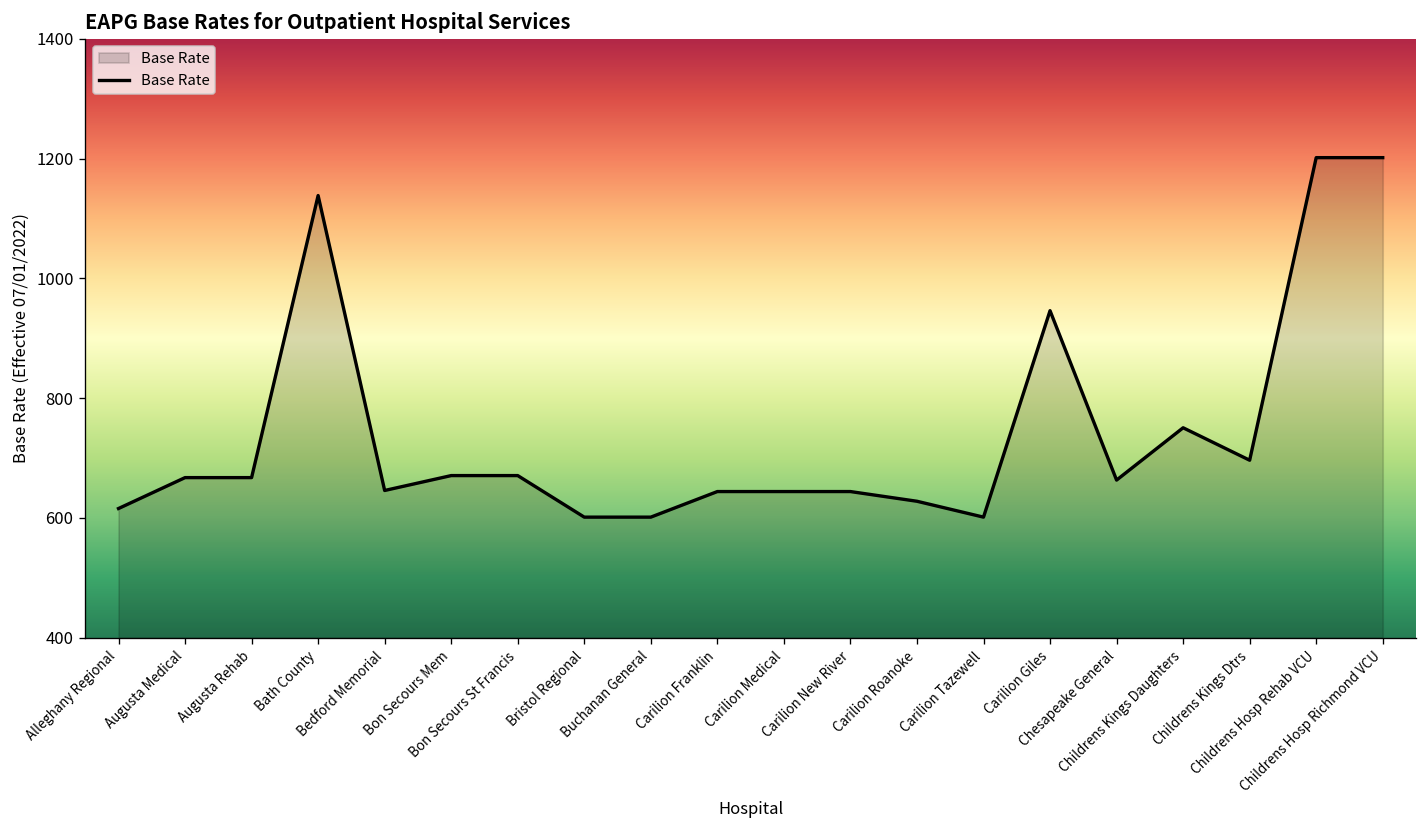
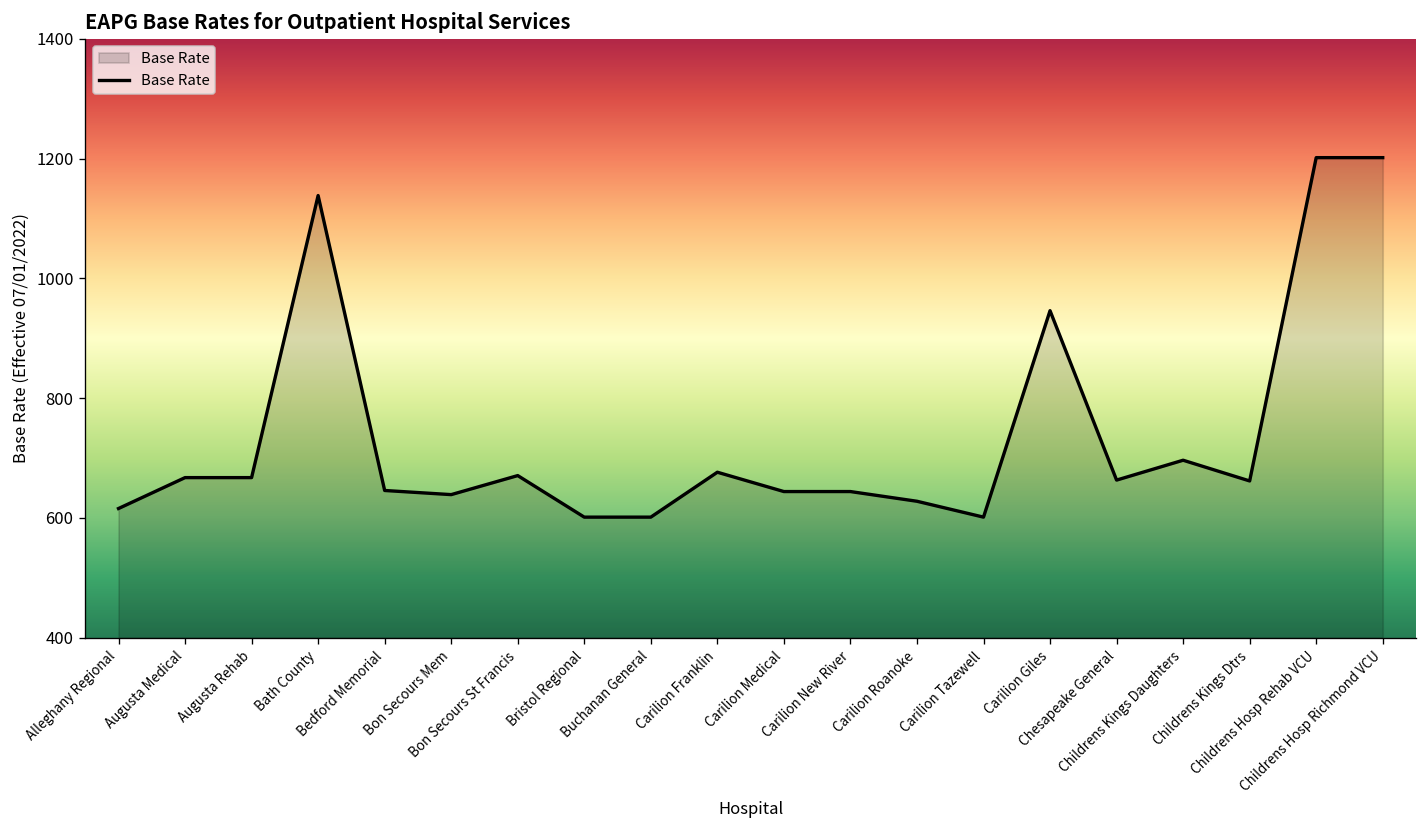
  {
    "Alleghany Regional": 620,
    "Augusta Medical": 670,
    "Augusta Rehab": 670,
    "Bath County": 1140,
    "Bedford Memorial": 650,
-   "Bon Secours Mem": 670,
+   "Bon Secours Mem": 640,
    "Bon Secours St Francis": 670,
    "Bristol Regional": 600,
    "Buchanan General": 600,
-   "Carilion Franklin": 640,
+   "Carilion Franklin": 680,
    "Carilion Medical": 640,
    "Carilion New River": 640,
    "Carilion Roanoke": 630,
    "Carilion Tazewell": 600,
    "Carilion Giles": 950,
    "Chesapeake General": 660,
-   "Childrens Kings Daughters": 750,
-   "Childrens Kings Dtrs": 700,
+   "Childrens Kings Daughters": 700,
+   "Childrens Kings Dtrs": 660,
    "Childrens Hosp Rehab VCU": 1200,
    "Childrens Hosp Richmond VCU": 1200
  }
